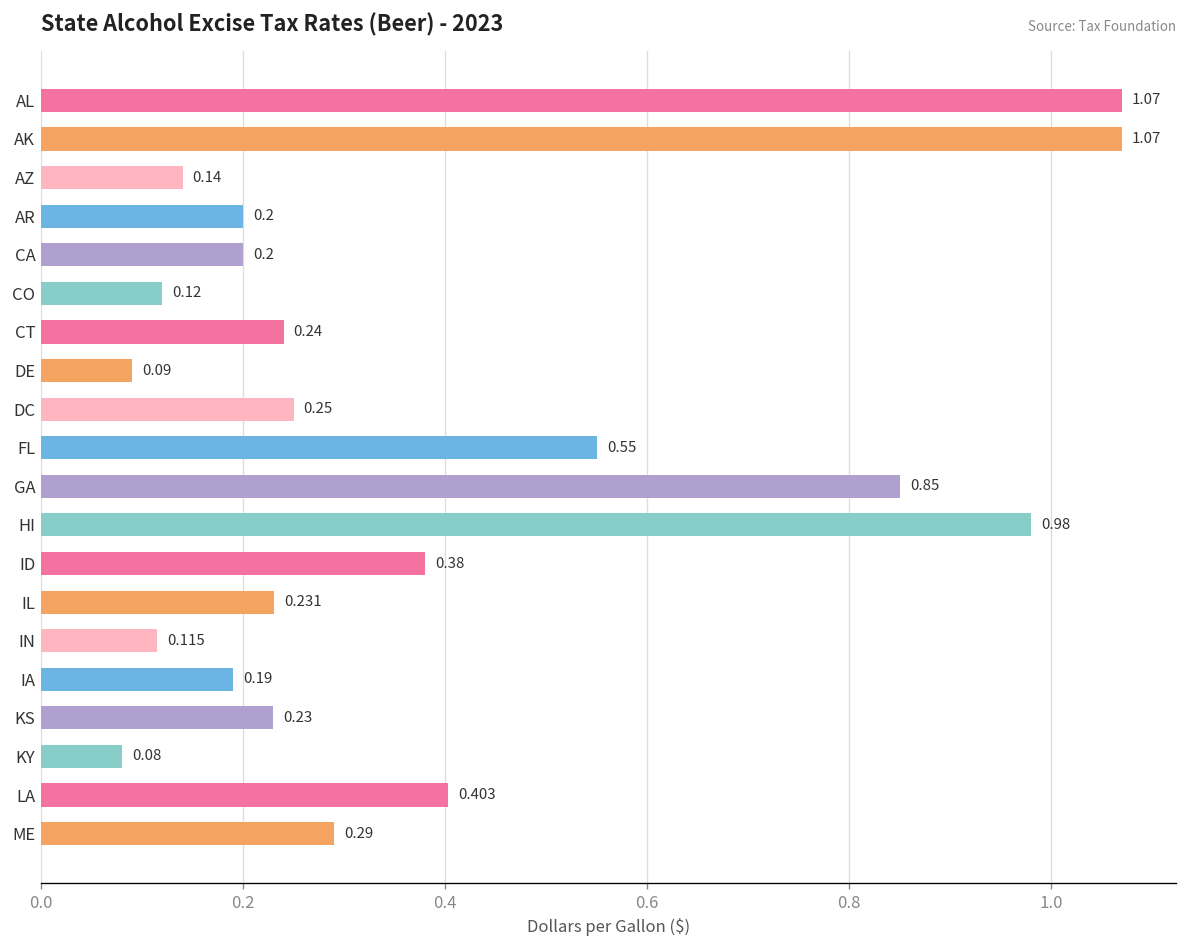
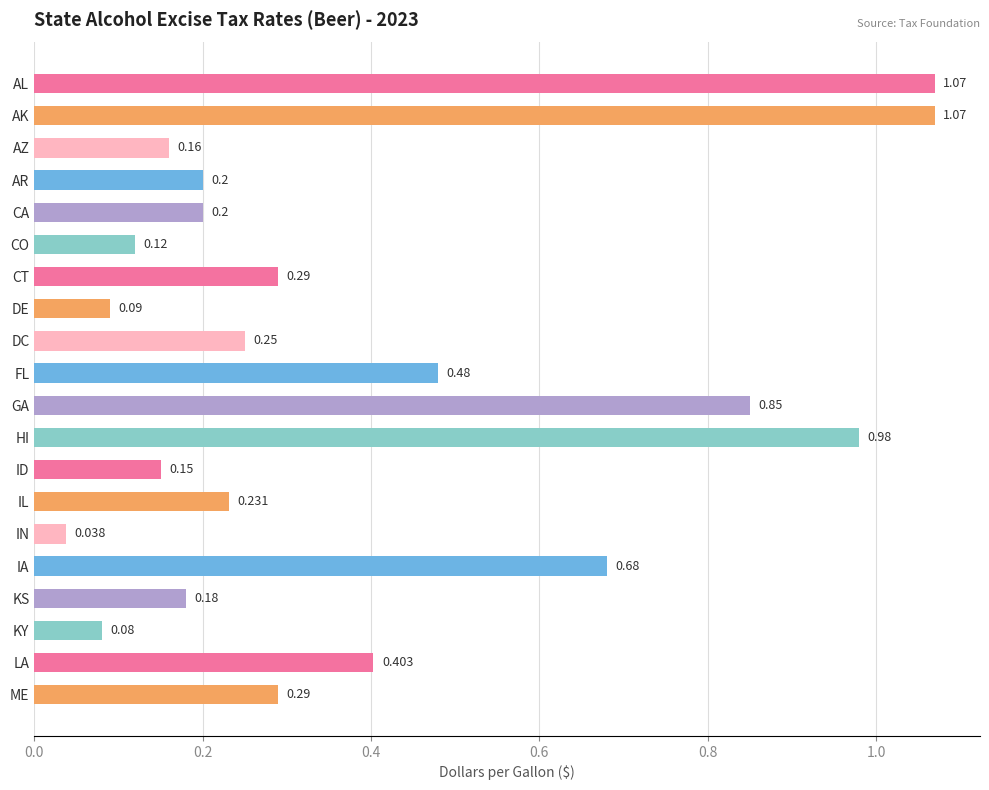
  {
    "AL": 1.07,
    "AK": 1.07,
-   "AZ": 0.14,
+   "AZ": 0.16,
    "AR": 0.2,
    "CA": 0.2,
    "CO": 0.12,
-   "CT": 0.24,
+   "CT": 0.29,
    "DE": 0.09,
    "DC": 0.25,
-   "FL": 0.55,
+   "FL": 0.48,
    "GA": 0.85,
    "HI": 0.98,
-   "ID": 0.38,
+   "ID": 0.15,
    "IL": 0.231,
-   "IN": 0.115,
-   "IA": 0.19,
-   "KS": 0.23,
+   "IN": 0.038,
+   "IA": 0.68,
+   "KS": 0.18,
    "KY": 0.08,
    "LA": 0.403,
    "ME": 0.29
  }
